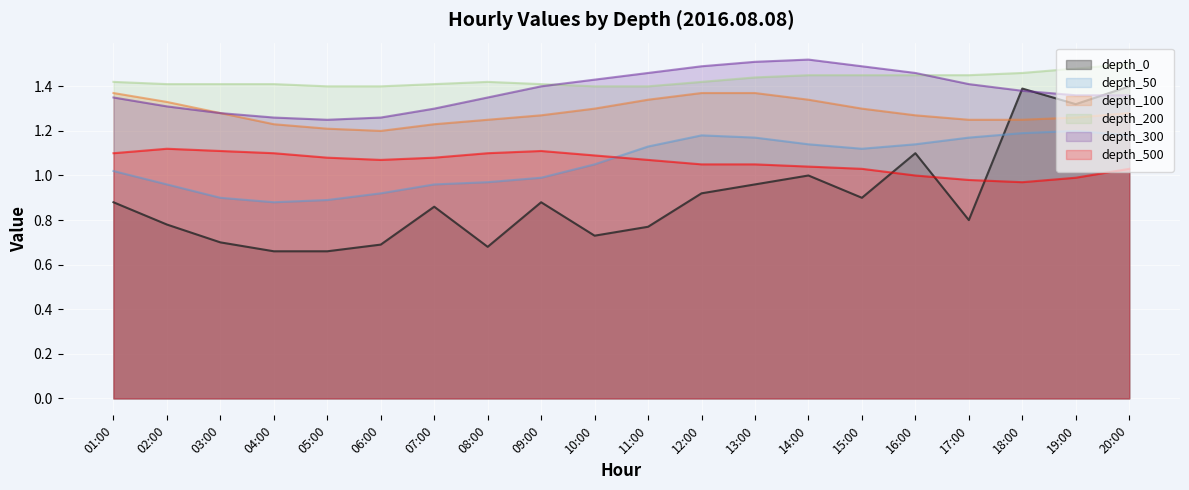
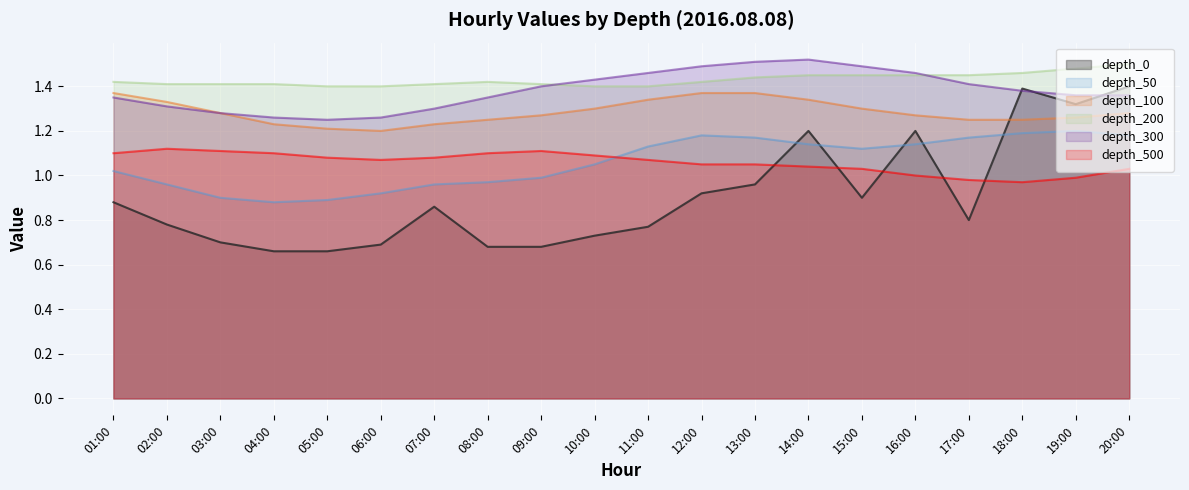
  {
    "depth_0": {
      "01:00": 0.88,
      "02:00": 0.78,
      "03:00": 0.70,
      "04:00": 0.66,
      "05:00": 0.66,
      "06:00": 0.69,
      "07:00": 0.86,
      "08:00": 0.68,
-     "09:00": 0.88,
+     "09:00": 0.68,
      "10:00": 0.73,
      "11:00": 0.77,
      "12:00": 0.92,
      "13:00": 0.96,
-     "14:00": 1.0,
+     "14:00": 1.2,
      "15:00": 0.90,
-     "16:00": 1.1,
+     "16:00": 1.2,
      "17:00": 0.80
    }
  }
